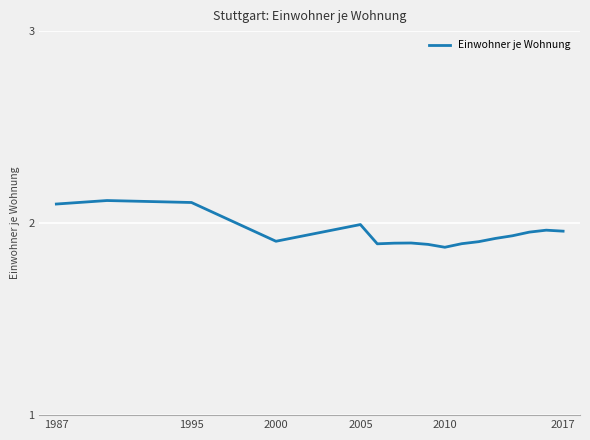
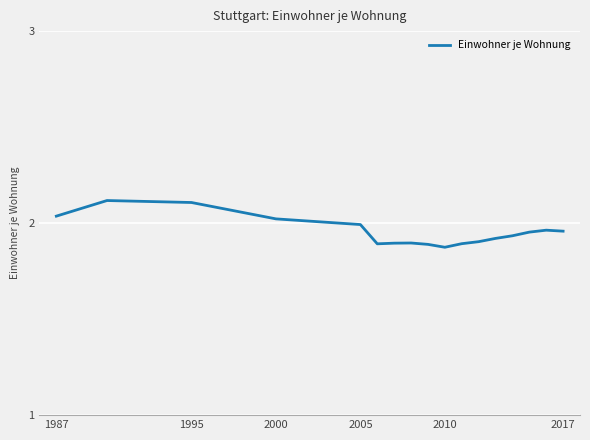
  {
-   "1987": 2.10,
+   "1987": 2.04,
    "1995": 2.11,
-   "2000": 1.91,
+   "2000": 2.02,
    "2005": 1.99,
    "2010": 1.87,
    "2017": 1.96
  }
